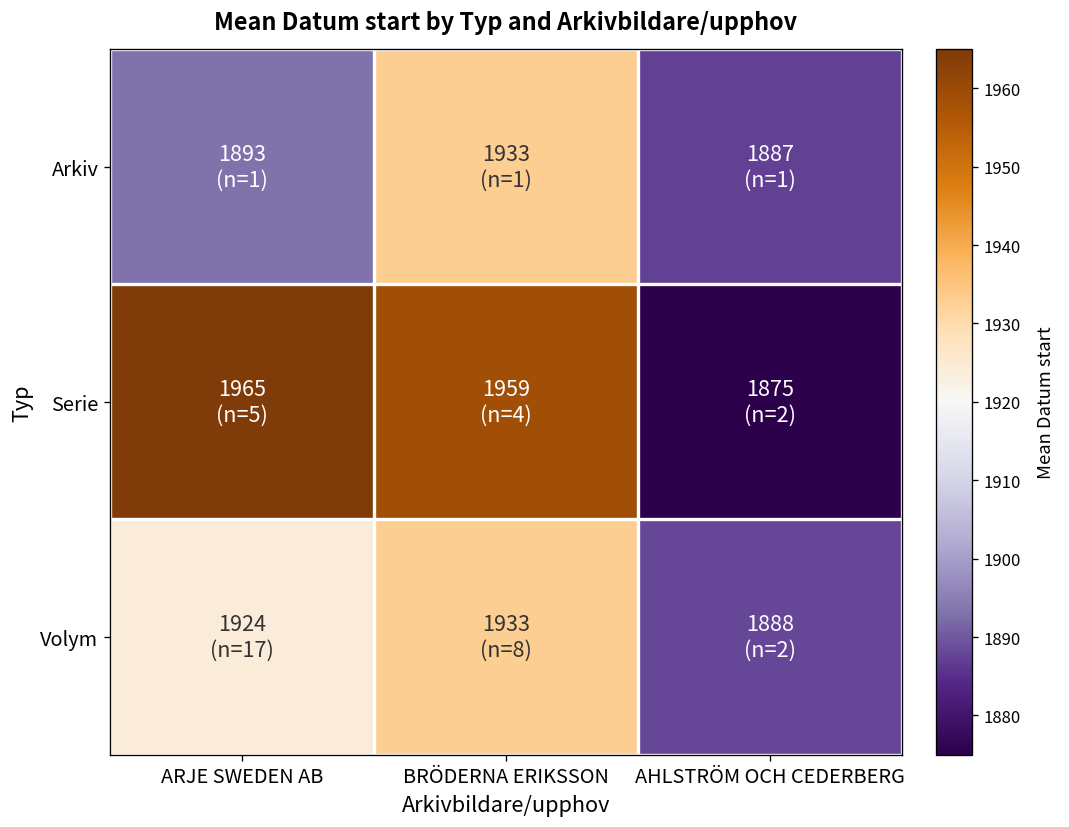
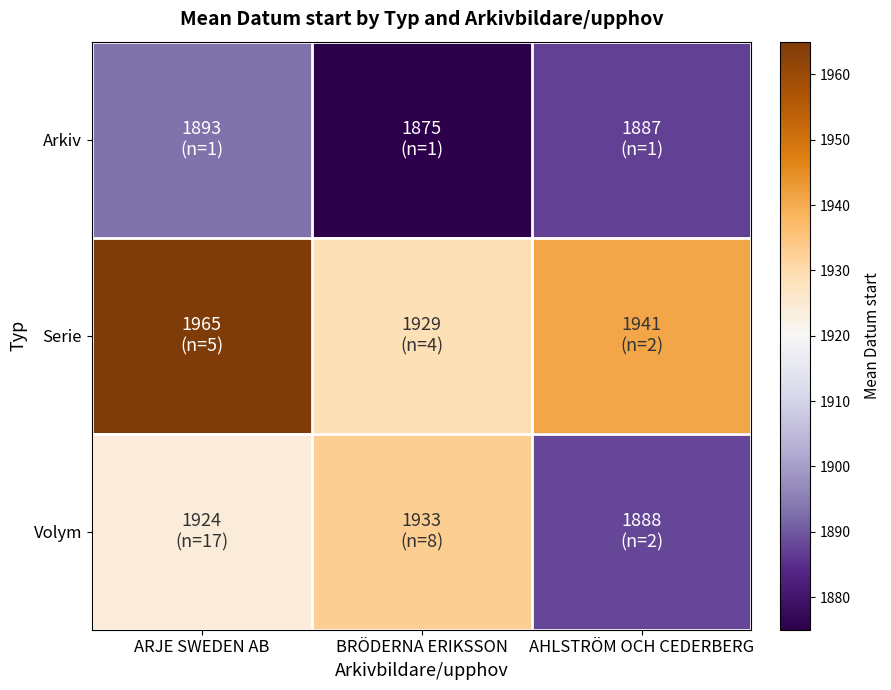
  {
    "Arkiv": {
-     "BRÖDERNA ERIKSSON": 1933
+     "BRÖDERNA ERIKSSON": 1875
    },
    "Serie": {
-     "BRÖDERNA ERIKSSON": 1959,
-     "AHLSTRÖM OCH CEDERBERG": 1875
+     "BRÖDERNA ERIKSSON": 1929,
+     "AHLSTRÖM OCH CEDERBERG": 1941
    }
  }
